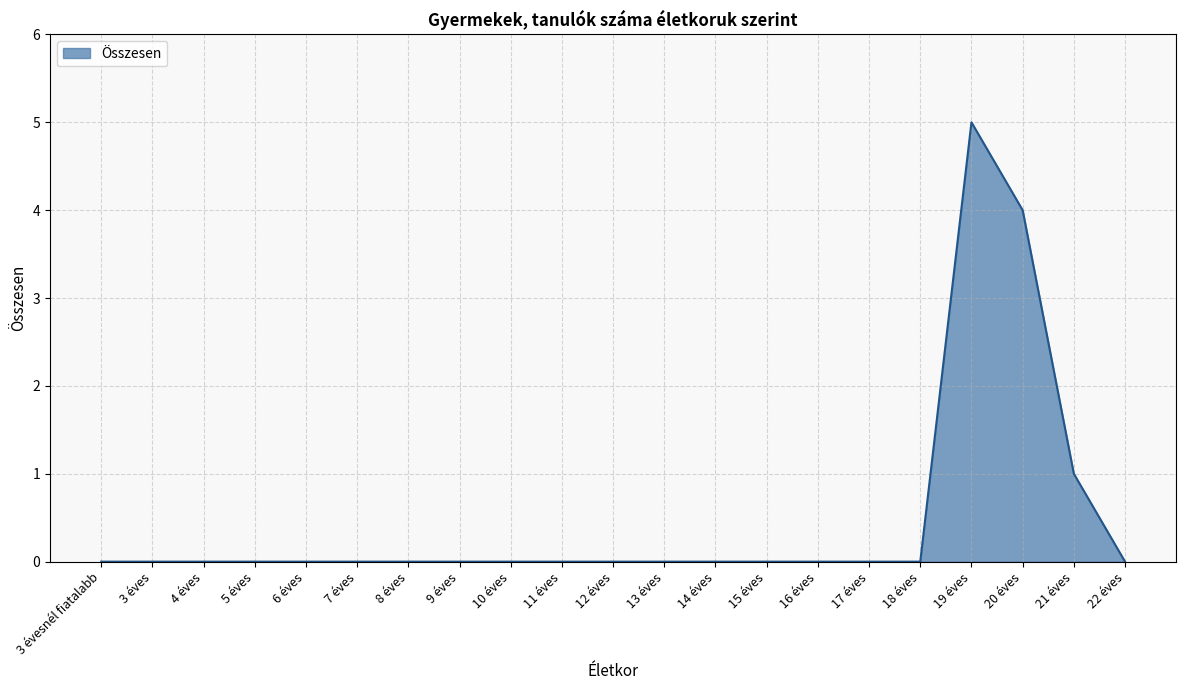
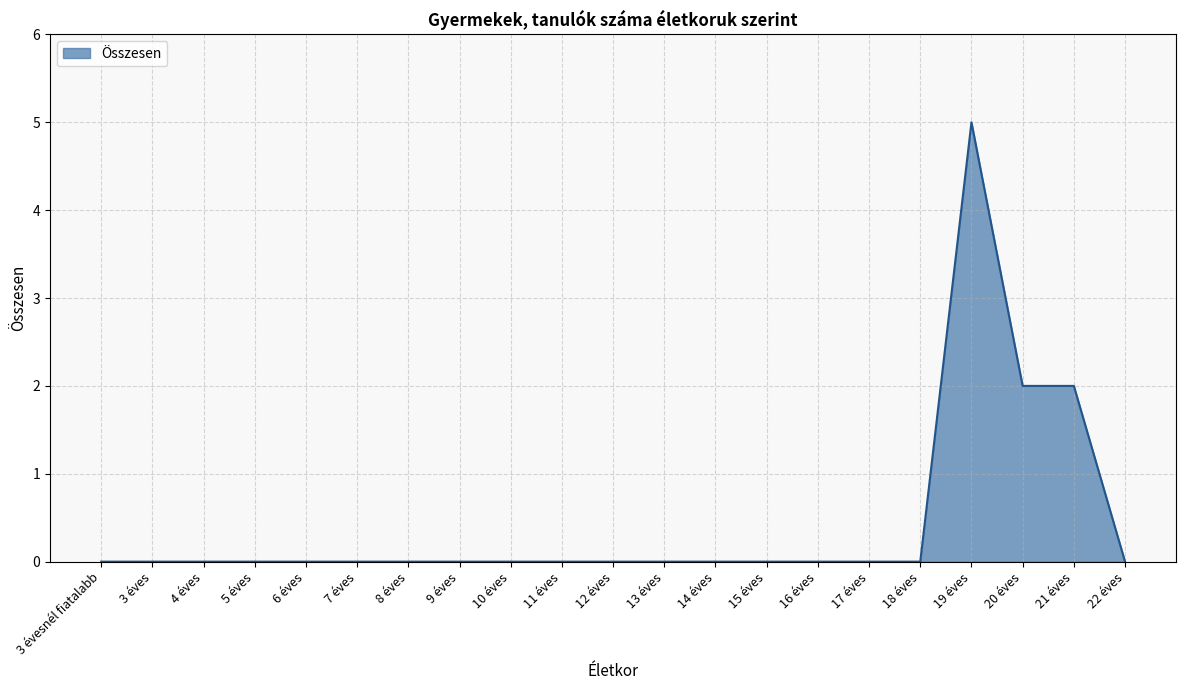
  {
    "3 évesnél fiatalabb": 0,
    "3 éves": 0,
    "4 éves": 0,
    "5 éves": 0,
    "6 éves": 0,
    "7 éves": 0,
    "8 éves": 0,
    "9 éves": 0,
    "10 éves": 0,
    "11 éves": 0,
    "12 éves": 0,
    "13 éves": 0,
    "14 éves": 0,
    "15 éves": 0,
    "16 éves": 0,
    "17 éves": 0,
    "18 éves": 0,
    "19 éves": 5,
-   "20 éves": 4,
-   "21 éves": 1,
+   "20 éves": 2,
+   "21 éves": 2,
    "22 éves": 0
  }
